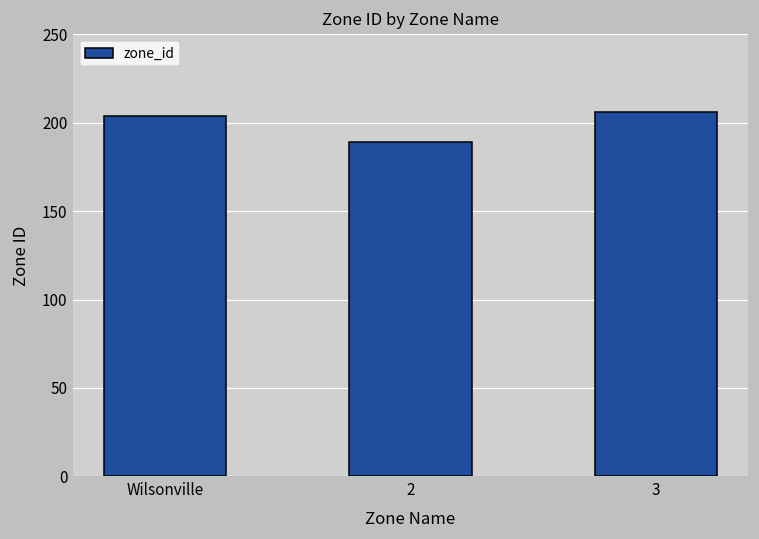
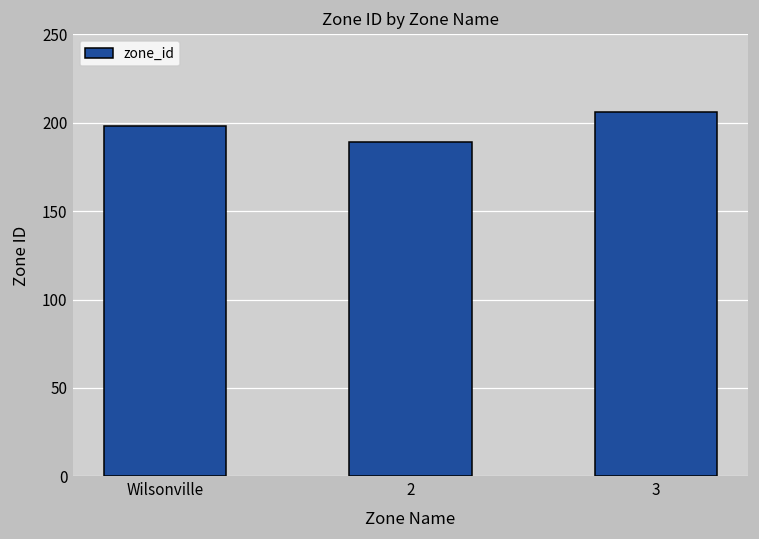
  {
-   "Wilsonville": 204,
+   "Wilsonville": 198,
    "2": 189,
    "3": 206
  }
